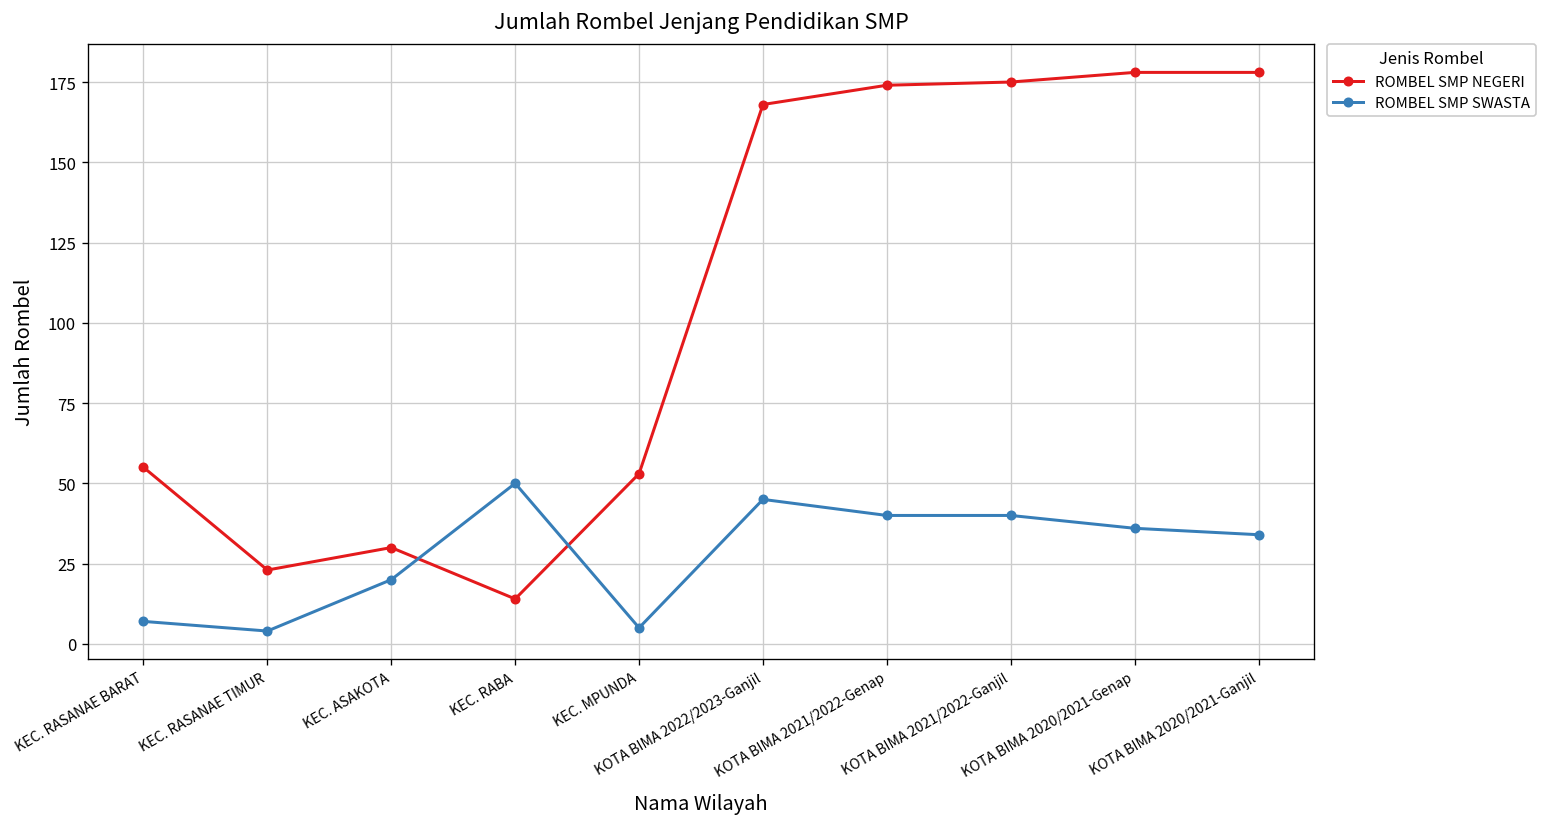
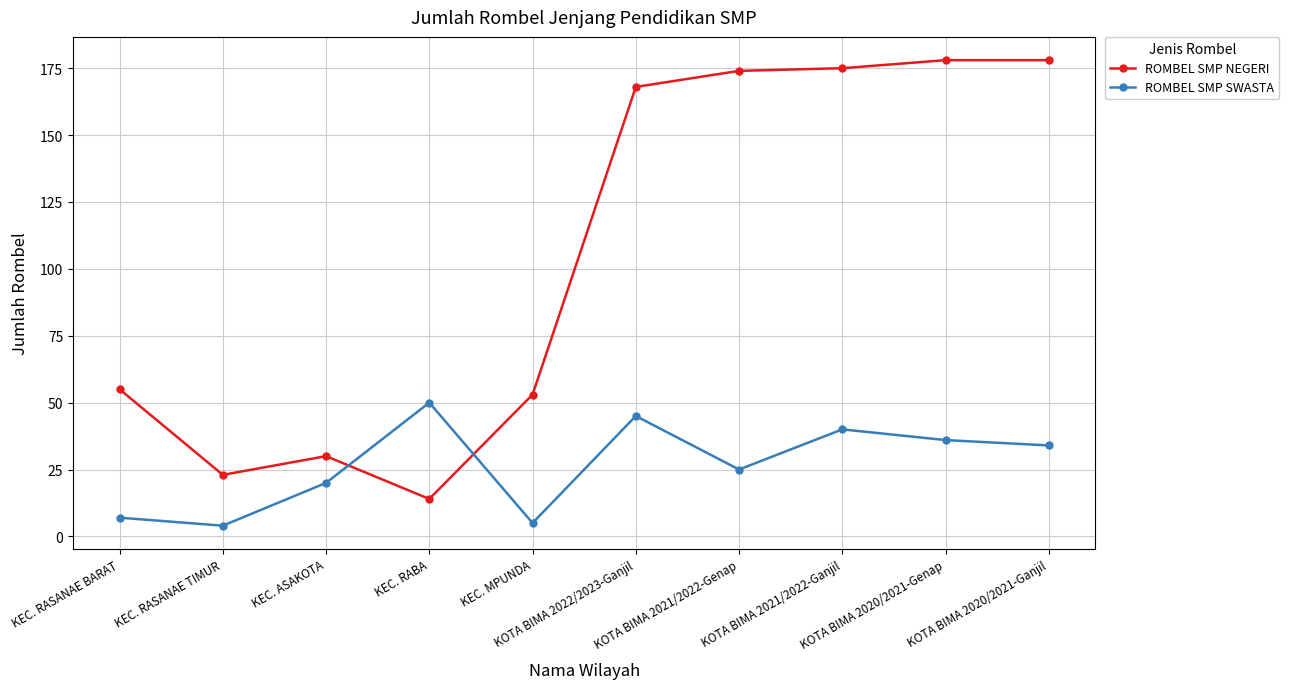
  {
    "ROMBEL SMP NEGERI": {
      "KEC. RASANAE BARAT": 55,
      "KEC. RASANAE TIMUR": 23,
      "KEC. ASAKOTA": 30,
      "KEC. RABA": 14,
      "KEC. MPUNDA": 53,
      "KOTA BIMA 2022/2023-Ganjil": 168,
      "KOTA BIMA 2021/2022-Genap": 174,
      "KOTA BIMA 2021/2022-Ganjil": 175,
      "KOTA BIMA 2020/2021-Genap": 178,
      "KOTA BIMA 2020/2021-Ganjil": 178
    },
    "ROMBEL SMP SWASTA": {
      "KEC. RASANAE BARAT": 7,
      "KEC. RASANAE TIMUR": 4,
      "KEC. ASAKOTA": 20,
      "KEC. RABA": 50,
      "KEC. MPUNDA": 5,
      "KOTA BIMA 2022/2023-Ganjil": 45,
-     "KOTA BIMA 2021/2022-Genap": 40,
+     "KOTA BIMA 2021/2022-Genap": 25,
      "KOTA BIMA 2021/2022-Ganjil": 40,
      "KOTA BIMA 2020/2021-Genap": 36,
      "KOTA BIMA 2020/2021-Ganjil": 34
    }
  }
